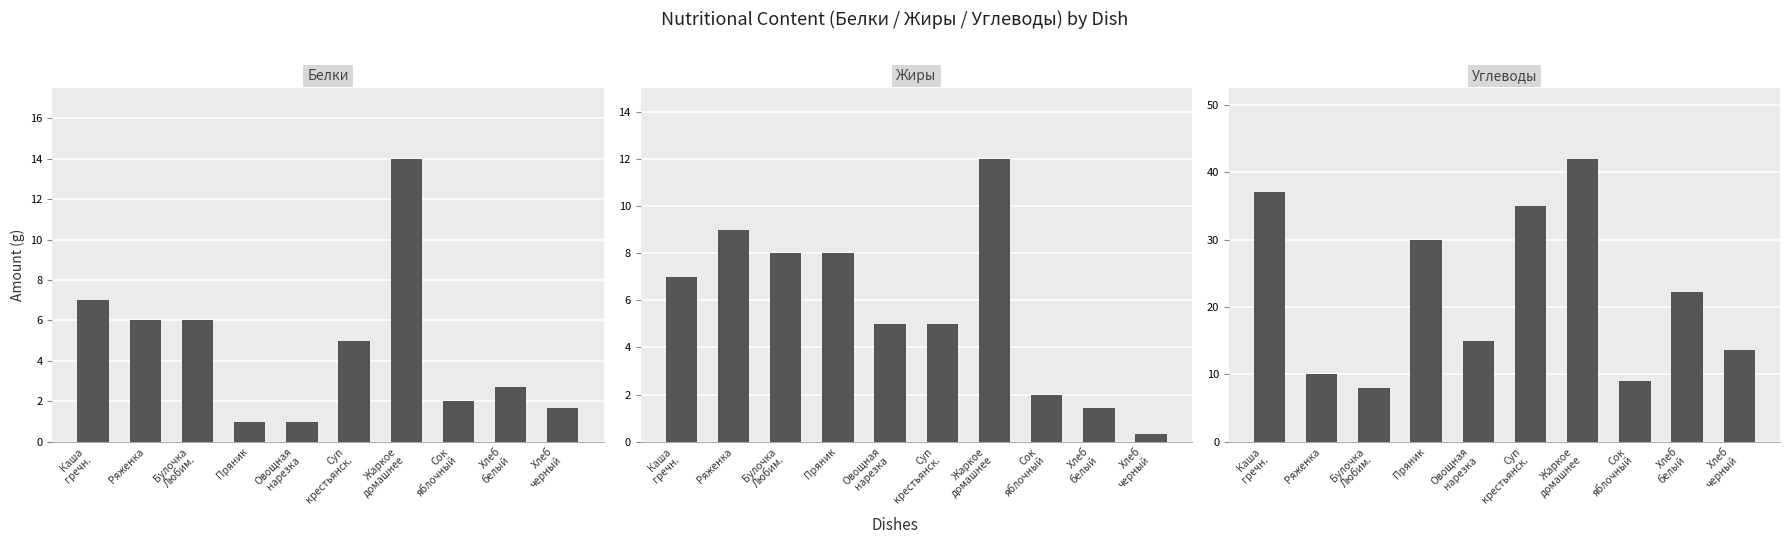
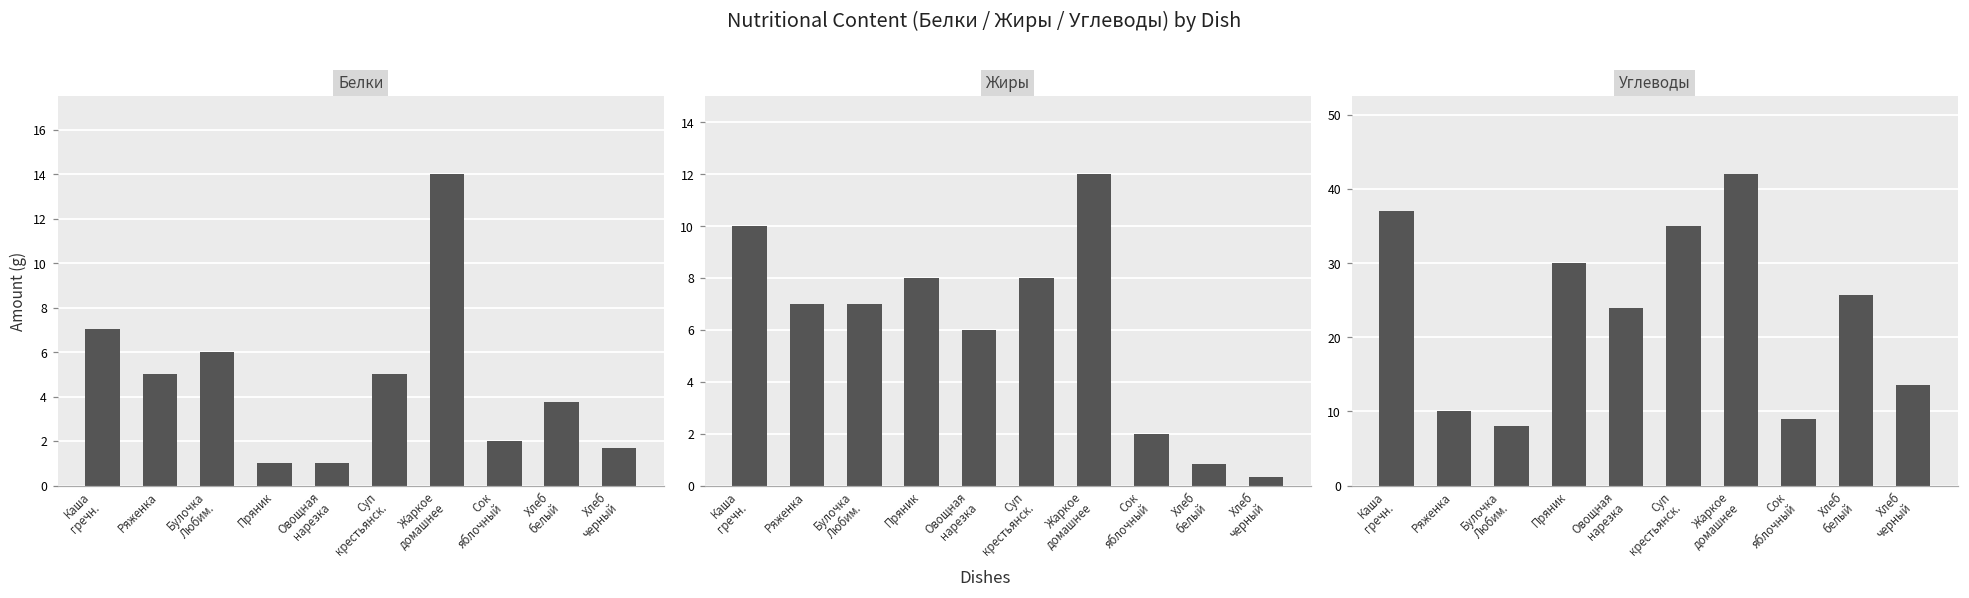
  {
    "Белки": {
      "Каша гречн.": 7.0,
-     "Ряженка": 6,
+     "Ряженка": 5,
      "Булочка Любим.": 6.0,
      "Пряник": 1.0,
      "Овощная нарезка": 1.0,
      "Суп крестьянск.": 5.0,
      "Жаркое домашнее": 14.0,
      "Сок яблочный": 2.0,
-     "Хлеб белый": 2.7,
+     "Хлеб белый": 3.8,
      "Хлеб черный": 1.7
    },
    "Жиры": {
-     "Каша гречн.": 7,
-     "Ряженка": 9,
-     "Булочка Любим.": 8,
+     "Каша гречн.": 10,
+     "Ряженка": 7,
+     "Булочка Любим.": 7,
      "Пряник": 8.0,
-     "Овощная нарезка": 5,
-     "Суп крестьянск.": 5,
+     "Овощная нарезка": 6,
+     "Суп крестьянск.": 8,
      "Жаркое домашнее": 12.0,
      "Сок яблочный": 2.0,
-     "Хлеб белый": 1.5,
+     "Хлеб белый": 0.8,
      "Хлеб черный": 0.3
    },
    "Углеводы": {
      "Каша гречн.": 37,
      "Ряженка": 10,
      "Булочка Любим.": 8,
      "Пряник": 30,
-     "Овощная нарезка": 15,
+     "Овощная нарезка": 24,
      "Суп крестьянск.": 35,
      "Жаркое домашнее": 42,
      "Сок яблочный": 9,
-     "Хлеб белый": 22,
+     "Хлеб белый": 26,
      "Хлеб черный": 14
    }
  }
